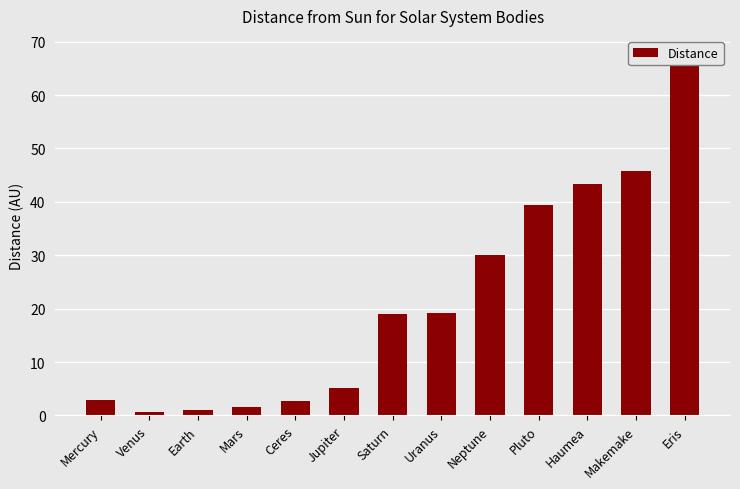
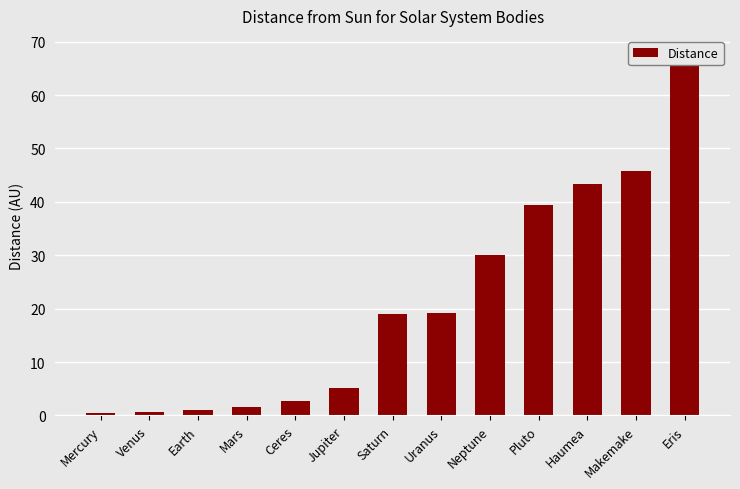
  {
-   "Mercury": 3,
+   "Mercury": 0,
    "Venus": 1,
    "Earth": 1,
    "Mars": 2,
    "Ceres": 3,
    "Jupiter": 5,
    "Saturn": 19,
    "Uranus": 19,
    "Neptune": 30,
    "Pluto": 40,
    "Haumea": 43,
    "Makemake": 46
  }
